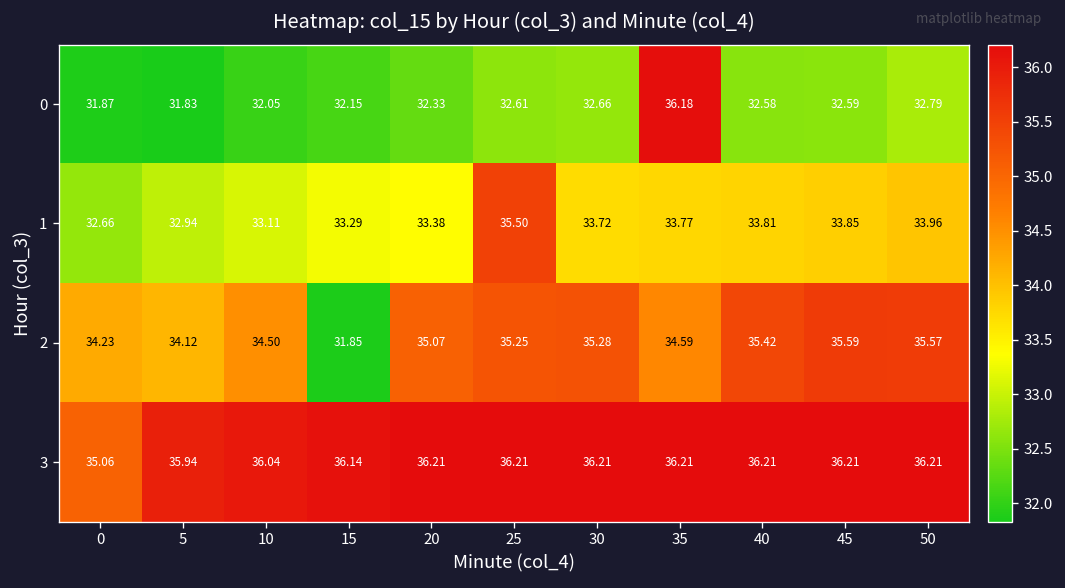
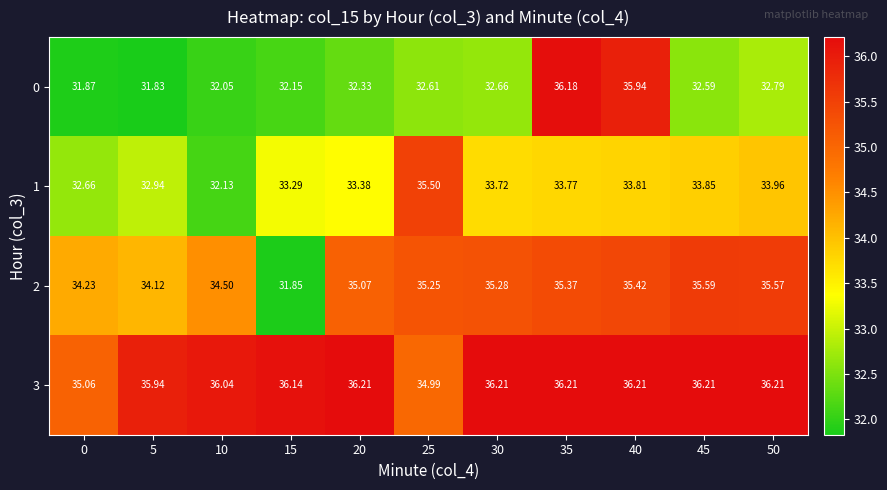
  {
    "0": {
      "0": 31.87,
      "5": 31.83,
      "10": 32.05,
      "15": 32.15,
      "20": 32.33,
      "25": 32.61,
      "30": 32.66,
      "35": 36.18,
-     "40": 32.58,
+     "40": 35.94,
      "45": 32.59,
      "50": 32.79
    },
    "1": {
      "0": 32.66,
      "5": 32.94,
-     "10": 33.11,
+     "10": 32.13,
      "15": 33.29,
      "20": 33.38,
      "25": 35.50,
      "30": 33.72,
      "35": 33.77,
      "40": 33.81,
      "45": 33.85,
      "50": 33.96
    },
    "2": {
      "0": 34.23,
      "5": 34.12,
      "10": 34.50,
      "15": 31.85,
      "20": 35.07,
      "25": 35.25,
      "30": 35.28,
-     "35": 34.59,
+     "35": 35.37,
      "40": 35.42,
      "45": 35.59,
      "50": 35.57
    },
    "3": {
      "0": 35.06,
      "5": 35.94,
      "10": 36.04,
      "15": 36.14,
      "20": 36.21,
-     "25": 36.21,
+     "25": 34.99,
      "30": 36.21,
      "35": 36.21,
      "40": 36.21,
      "45": 36.21,
      "50": 36.21
    }
  }
